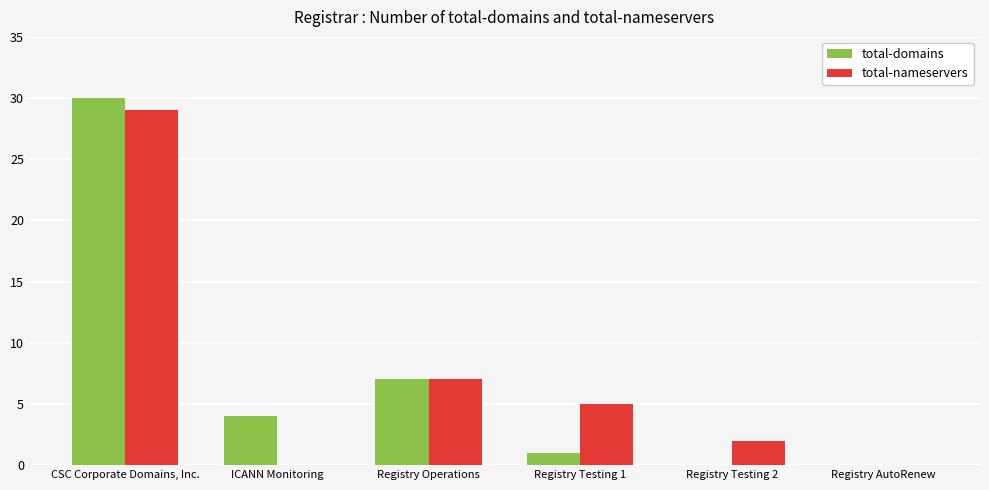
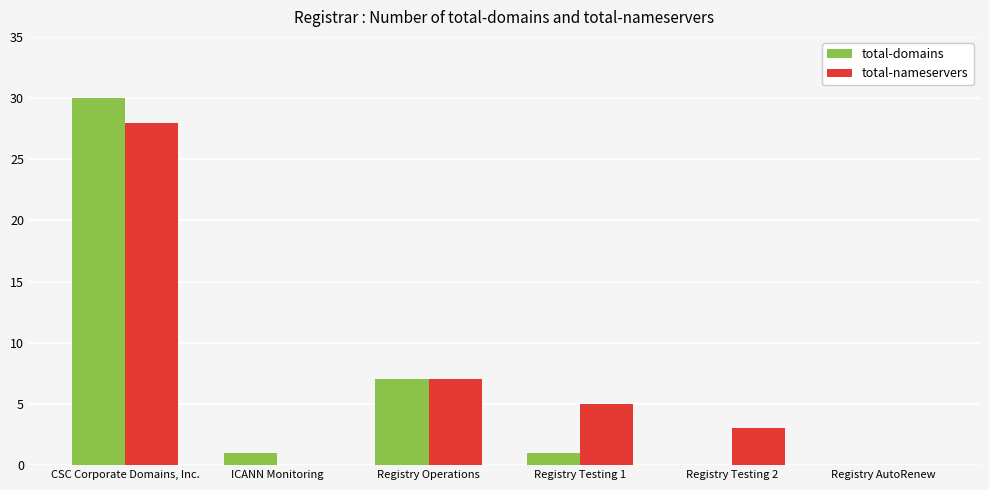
  {
    "total-domains": {
      "CSC Corporate Domains, Inc.": 30,
-     "ICANN Monitoring": 4,
+     "ICANN Monitoring": 1,
      "Registry Operations": 7,
      "Registry Testing 1": 1,
      "Registry Testing 2": 0,
      "Registry AutoRenew": 0
    },
    "total-nameservers": {
-     "CSC Corporate Domains, Inc.": 29,
+     "CSC Corporate Domains, Inc.": 28,
      "ICANN Monitoring": 0,
      "Registry Operations": 7,
      "Registry Testing 1": 5,
-     "Registry Testing 2": 2,
+     "Registry Testing 2": 3,
      "Registry AutoRenew": 0
    }
  }
